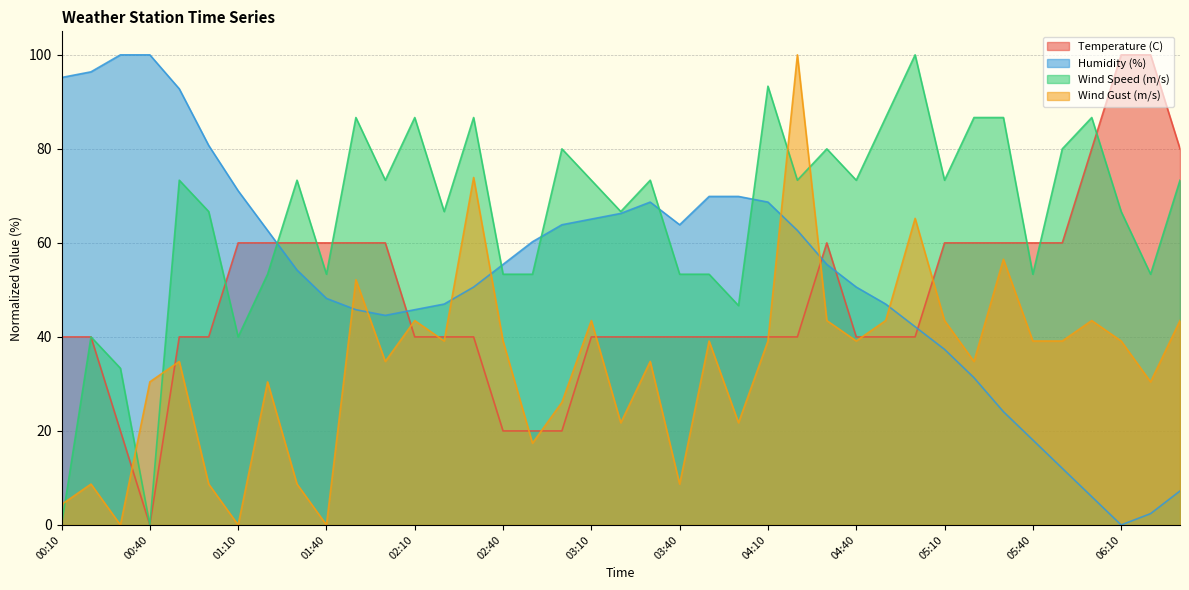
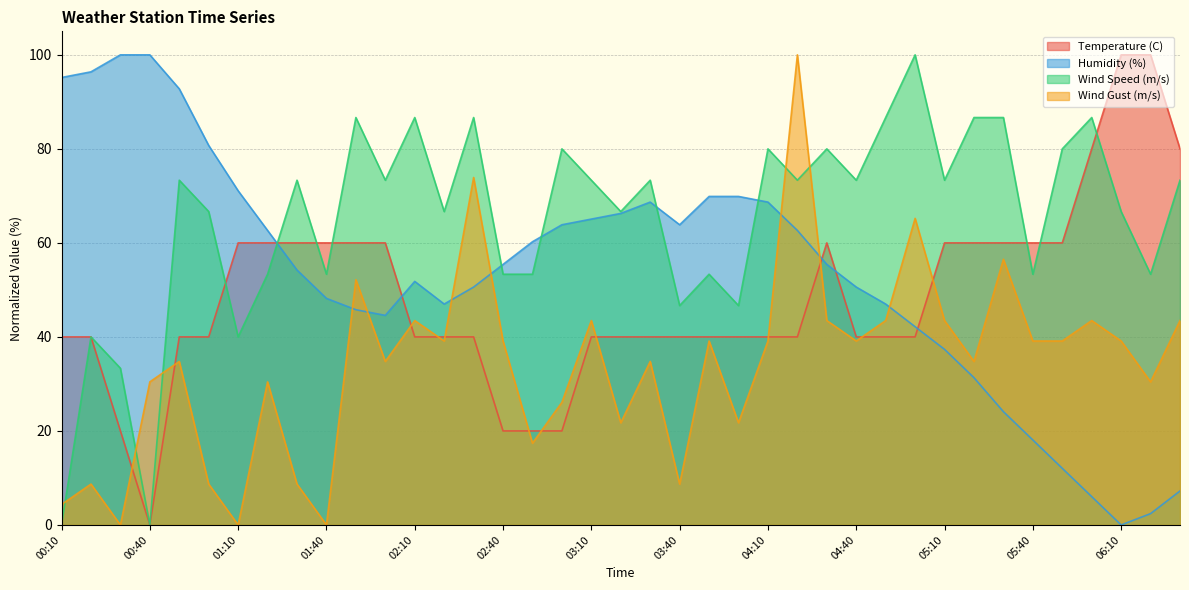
  {
    "Temperature (C)": {
      "00:10": 40,
      "01:10": 60,
      "01:40": 60,
      "02:10": 40,
      "02:40": 20,
      "03:10": 40,
      "03:40": 40,
      "04:10": 40,
      "04:40": 40,
      "05:10": 60,
      "05:40": 60
    },
    "Humidity (%)": {
      "00:10": 95,
      "00:40": 100,
      "01:10": 71,
      "01:40": 48,
-     "02:10": 46,
+     "02:10": 52,
      "02:40": 55,
      "03:10": 65,
      "03:40": 64,
      "04:10": 69,
      "04:40": 51,
      "05:10": 37,
      "05:40": 18,
      "06:10": 0
    },
    "Wind Speed (m/s)": {
      "00:10": 0,
      "01:10": 40,
      "01:40": 53,
      "02:10": 87,
      "02:40": 53,
      "03:10": 73,
-     "03:40": 53,
-     "04:10": 93,
+     "03:40": 47,
+     "04:10": 80,
      "04:40": 73,
      "05:10": 73,
      "05:40": 53,
      "06:10": 67
    },
    "Wind Gust (m/s)": {
      "00:10": 4,
      "00:40": 30,
      "01:10": 0,
      "01:40": 0,
      "02:10": 43,
      "02:40": 39,
      "03:10": 43,
      "03:40": 9,
      "04:10": 39,
      "04:40": 39,
      "05:10": 43,
      "05:40": 39,
      "06:10": 39
    }
  }
